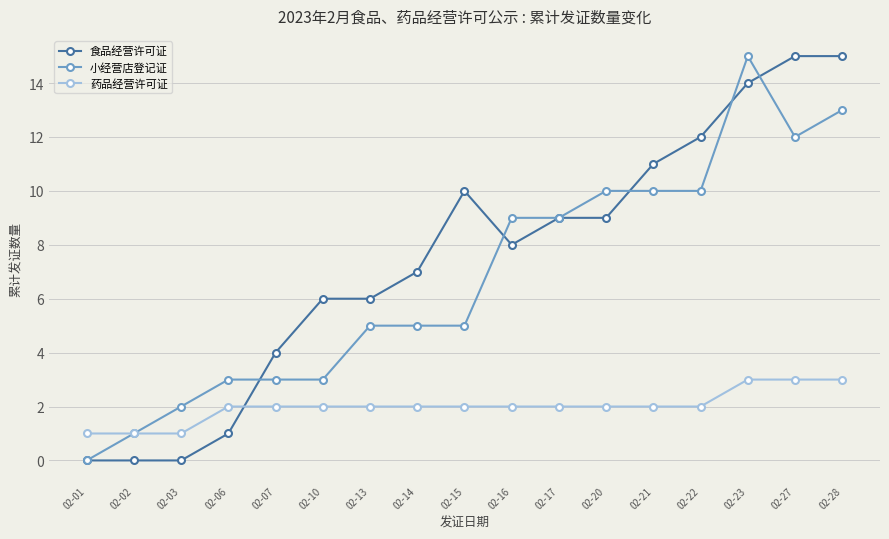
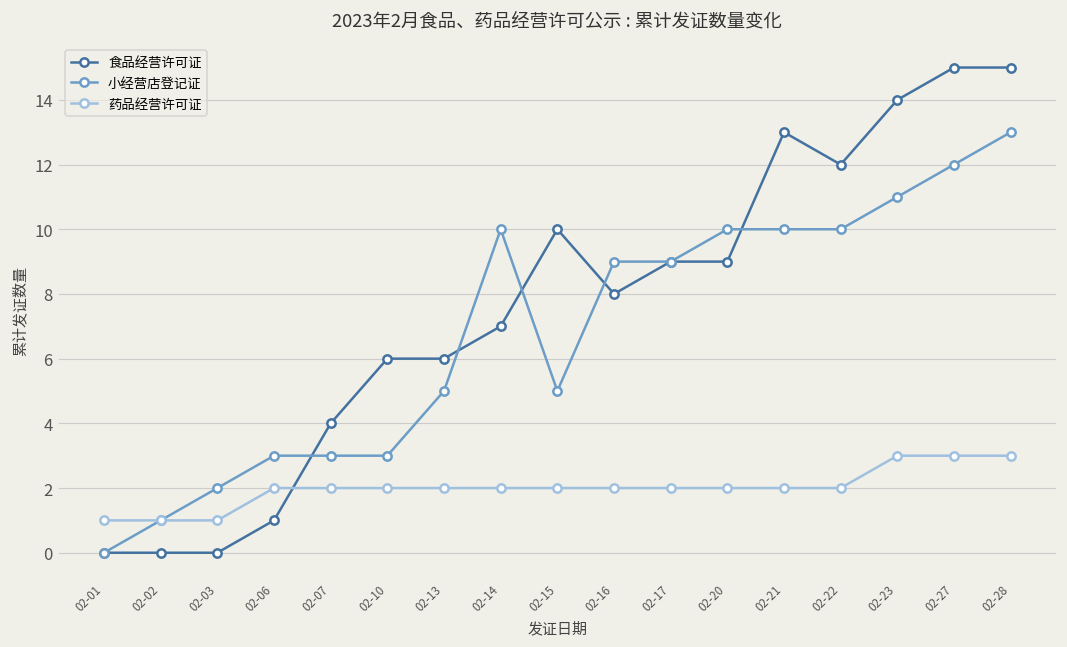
  {
    "食品经营许可证": {
      "02-02": 0,
      "02-03": 0,
      "02-06": 1,
      "02-07": 4,
      "02-10": 6,
      "02-13": 6,
      "02-14": 7,
      "02-15": 10,
      "02-16": 8,
      "02-20": 9,
-     "02-21": 11,
+     "02-21": 13,
      "02-22": 12,
      "02-23": 14,
      "02-27": 15,
      "02-28": 15
    },
    "小经营店登记证": {
      "02-03": 2,
      "02-06": 3,
      "02-07": 3,
      "02-10": 3,
      "02-13": 5,
-     "02-14": 5,
+     "02-14": 10,
      "02-15": 5,
      "02-16": 9,
      "02-20": 10,
      "02-21": 10,
      "02-22": 10,
-     "02-23": 15,
+     "02-23": 11,
      "02-27": 12,
      "02-28": 13
    },
    "药品经营许可证": {
      "02-01": 1,
      "02-03": 1,
      "02-06": 2,
      "02-07": 2,
      "02-10": 2,
      "02-13": 2,
      "02-14": 2,
      "02-15": 2,
      "02-16": 2,
      "02-17": 2,
      "02-20": 2,
      "02-21": 2,
      "02-22": 2,
      "02-23": 3,
      "02-27": 3,
      "02-28": 3
    }
  }
